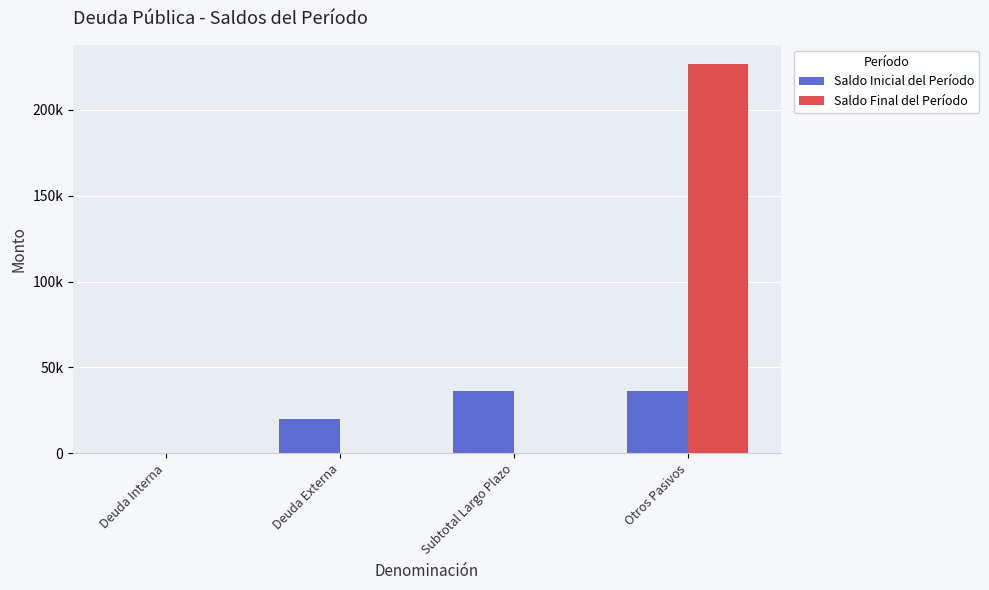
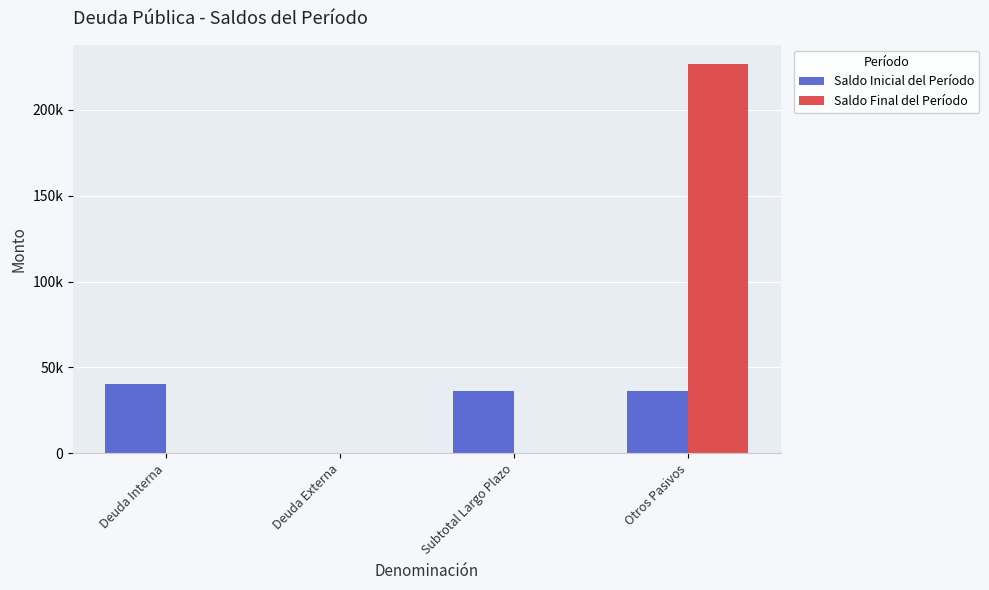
  {
    "Saldo Inicial del Período": {
-     "Deuda Interna": 0,
-     "Deuda Externa": 20000,
+     "Deuda Interna": 40000,
+     "Deuda Externa": 0,
      "Subtotal Largo Plazo": 36000,
      "Otros Pasivos": 37000
    },
    "Saldo Final del Período": {
      "Deuda Interna": 0,
      "Deuda Externa": 0,
      "Subtotal Largo Plazo": 0,
      "Otros Pasivos": 226000
    }
  }
